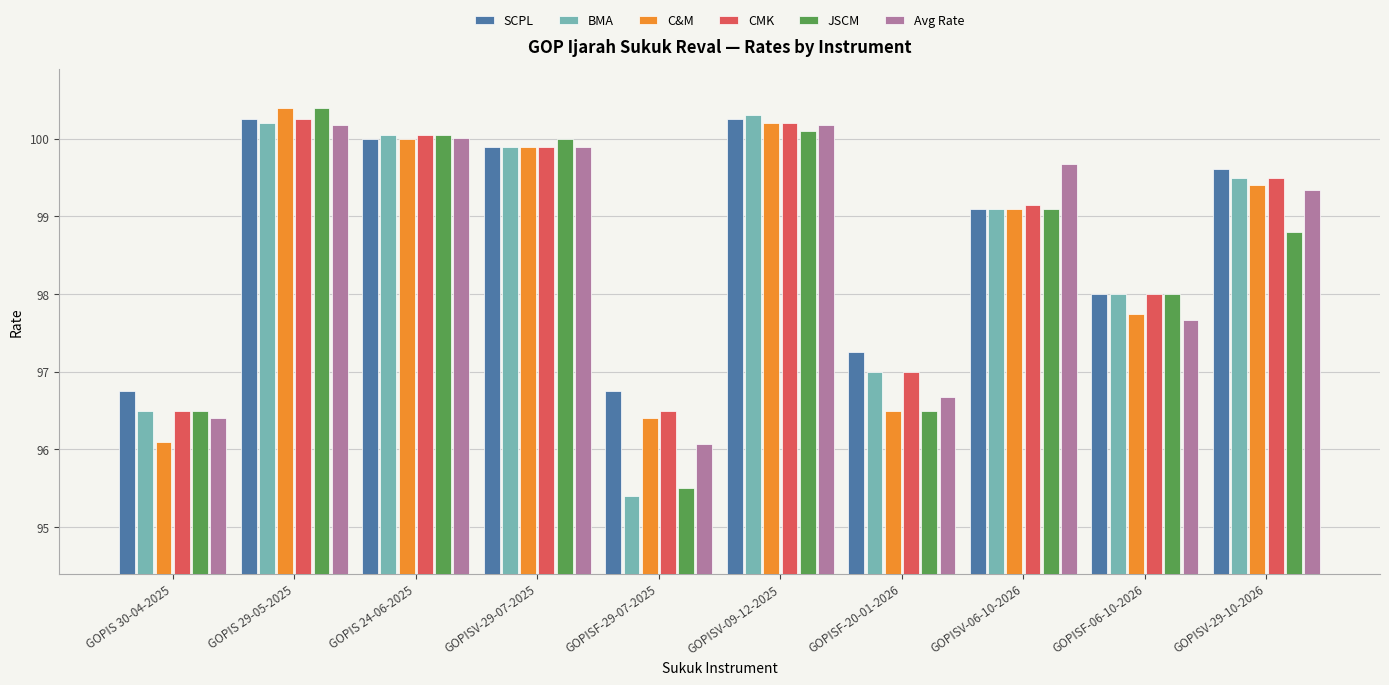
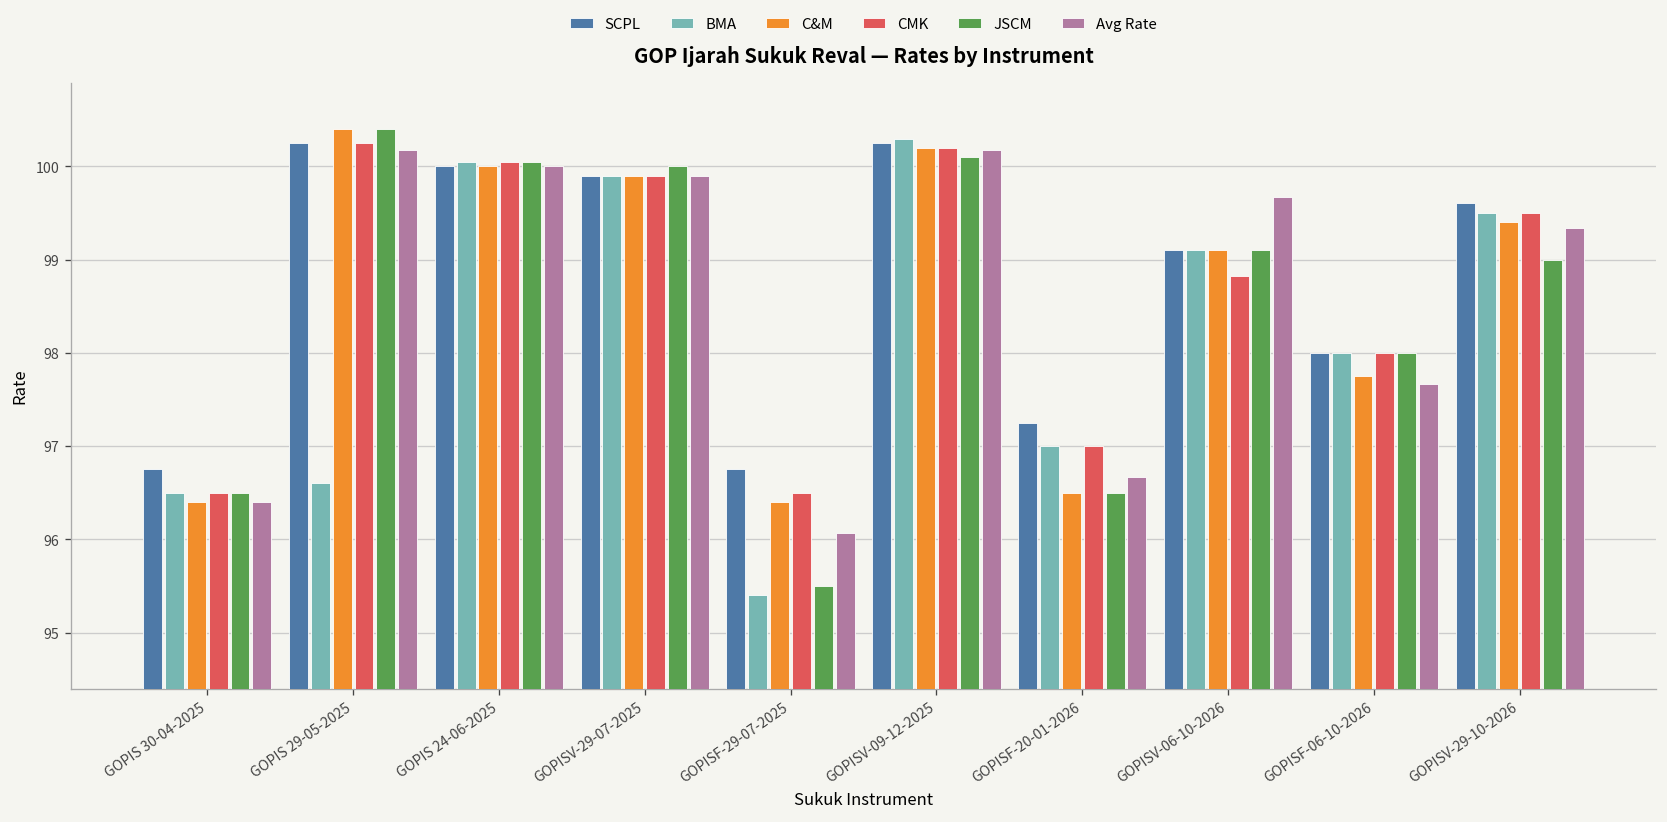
  {
    "SCPL": {
      "GOPIS 30-04-2025": 96.8,
      "GOPIS 29-05-2025": 100.3,
      "GOPIS 24-06-2025": 100.0,
      "GOPISV-29-07-2025": 99.9,
      "GOPISF-29-07-2025": 96.8,
      "GOPISV-09-12-2025": 100.3,
      "GOPISF-20-01-2026": 97.3,
      "GOPISV-06-10-2026": 99.1,
      "GOPISF-06-10-2026": 98.0,
      "GOPISV-29-10-2026": 99.6
    },
    "BMA": {
      "GOPIS 30-04-2025": 96.5,
-     "GOPIS 29-05-2025": 100.2,
+     "GOPIS 29-05-2025": 96.6,
      "GOPIS 24-06-2025": 100.1,
      "GOPISV-29-07-2025": 99.9,
      "GOPISF-29-07-2025": 95.4,
      "GOPISV-09-12-2025": 100.3,
      "GOPISF-20-01-2026": 97.0,
      "GOPISV-06-10-2026": 99.1,
      "GOPISF-06-10-2026": 98.0,
      "GOPISV-29-10-2026": 99.5
    },
    "C&M": {
-     "GOPIS 30-04-2025": 96.1,
+     "GOPIS 30-04-2025": 96.4,
      "GOPIS 29-05-2025": 100.4,
      "GOPIS 24-06-2025": 100.0,
      "GOPISV-29-07-2025": 99.9,
      "GOPISF-29-07-2025": 96.4,
      "GOPISV-09-12-2025": 100.2,
      "GOPISF-20-01-2026": 96.5,
      "GOPISV-06-10-2026": 99.1,
      "GOPISF-06-10-2026": 97.8,
      "GOPISV-29-10-2026": 99.4
    },
    "CMK": {
      "GOPIS 30-04-2025": 96.5,
      "GOPIS 29-05-2025": 100.3,
      "GOPIS 24-06-2025": 100.1,
      "GOPISV-29-07-2025": 99.9,
      "GOPISF-29-07-2025": 96.5,
      "GOPISV-09-12-2025": 100.2,
      "GOPISF-20-01-2026": 97.0,
-     "GOPISV-06-10-2026": 99.2,
+     "GOPISV-06-10-2026": 98.8,
      "GOPISF-06-10-2026": 98.0,
      "GOPISV-29-10-2026": 99.5
    },
    "JSCM": {
      "GOPIS 30-04-2025": 96.5,
      "GOPIS 29-05-2025": 100.4,
      "GOPIS 24-06-2025": 100.1,
      "GOPISV-29-07-2025": 100.0,
      "GOPISF-29-07-2025": 95.5,
      "GOPISV-09-12-2025": 100.1,
      "GOPISF-20-01-2026": 96.5,
      "GOPISV-06-10-2026": 99.1,
      "GOPISF-06-10-2026": 98.0,
-     "GOPISV-29-10-2026": 98.8
+     "GOPISV-29-10-2026": 99.0
    },
    "Avg Rate": {
      "GOPIS 30-04-2025": 96.4,
      "GOPIS 29-05-2025": 100.2,
      "GOPIS 24-06-2025": 100.0,
      "GOPISV-29-07-2025": 99.9,
      "GOPISF-29-07-2025": 96.1,
      "GOPISV-09-12-2025": 100.2,
      "GOPISF-20-01-2026": 96.7,
      "GOPISV-06-10-2026": 99.7,
      "GOPISF-06-10-2026": 97.7,
      "GOPISV-29-10-2026": 99.3
    }
  }
